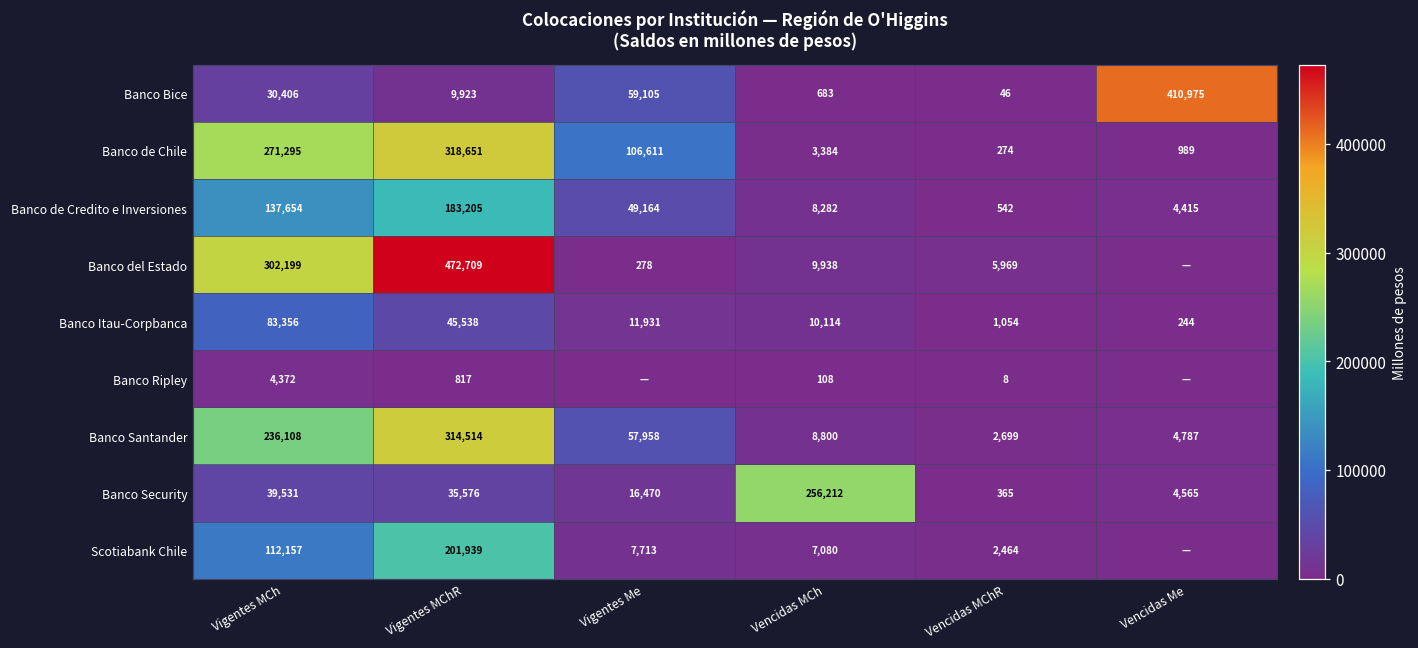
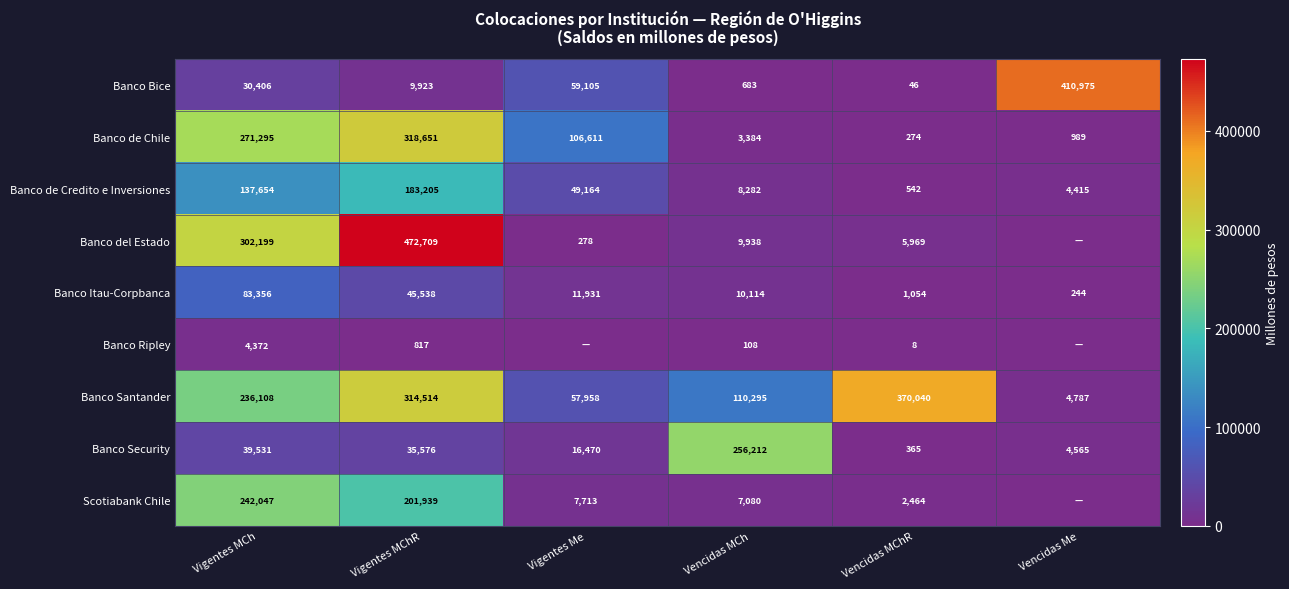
  {
    "Banco Bice": {
      "Vigentes MCh": "30,406",
      "Vigentes MChR": "9,923",
      "Vigentes Me": "59,105",
      "Vencidas MCh": "683",
      "Vencidas MChR": "46",
      "Vencidas Me": "410,975"
    },
    "Banco de Chile": {
      "Vigentes MCh": "271,295",
      "Vigentes MChR": "318,651",
      "Vigentes Me": "106,611",
      "Vencidas MCh": "3,384",
      "Vencidas MChR": "274",
      "Vencidas Me": "989"
    },
    "Banco de Credito e Inversiones": {
      "Vigentes MCh": "137,654",
      "Vigentes MChR": "183,205",
      "Vigentes Me": "49,164",
      "Vencidas MCh": "8,282",
      "Vencidas MChR": "542",
      "Vencidas Me": "4,415"
    },
    "Banco del Estado": {
      "Vigentes MCh": "302,199",
      "Vigentes MChR": "472,709",
      "Vigentes Me": "278",
      "Vencidas MCh": "9,938",
      "Vencidas MChR": "5,969"
    },
    "Banco Itau-Corpbanca": {
      "Vigentes MCh": "83,356",
      "Vigentes MChR": "45,538",
      "Vigentes Me": "11,931",
      "Vencidas MCh": "10,114",
      "Vencidas MChR": "1,054",
      "Vencidas Me": "244"
    },
    "Banco Ripley": {
      "Vigentes MCh": "4,372",
      "Vigentes MChR": "817",
      "Vencidas MCh": "108",
      "Vencidas MChR": "8"
    },
    "Banco Santander": {
      "Vigentes MCh": "236,108",
      "Vigentes MChR": "314,514",
      "Vigentes Me": "57,958",
-     "Vencidas MCh": "8,800",
-     "Vencidas MChR": "2,699",
+     "Vencidas MCh": "110,295",
+     "Vencidas MChR": "370,040",
      "Vencidas Me": "4,787"
    },
    "Banco Security": {
      "Vigentes MCh": "39,531",
      "Vigentes MChR": "35,576",
      "Vigentes Me": "16,470",
      "Vencidas MCh": "256,212",
      "Vencidas MChR": "365",
      "Vencidas Me": "4,565"
    },
    "Scotiabank Chile": {
-     "Vigentes MCh": "112,157",
+     "Vigentes MCh": "242,047",
      "Vigentes MChR": "201,939",
      "Vigentes Me": "7,713",
      "Vencidas MCh": "7,080",
      "Vencidas MChR": "2,464"
    }
  }
